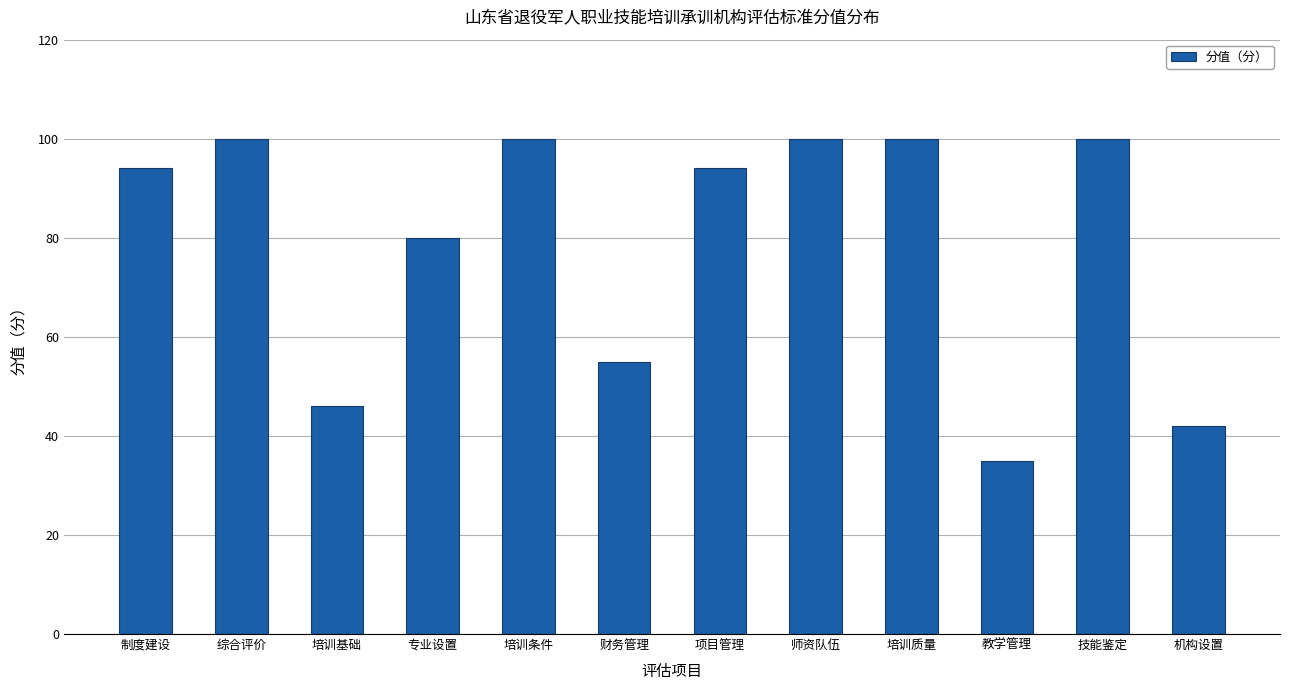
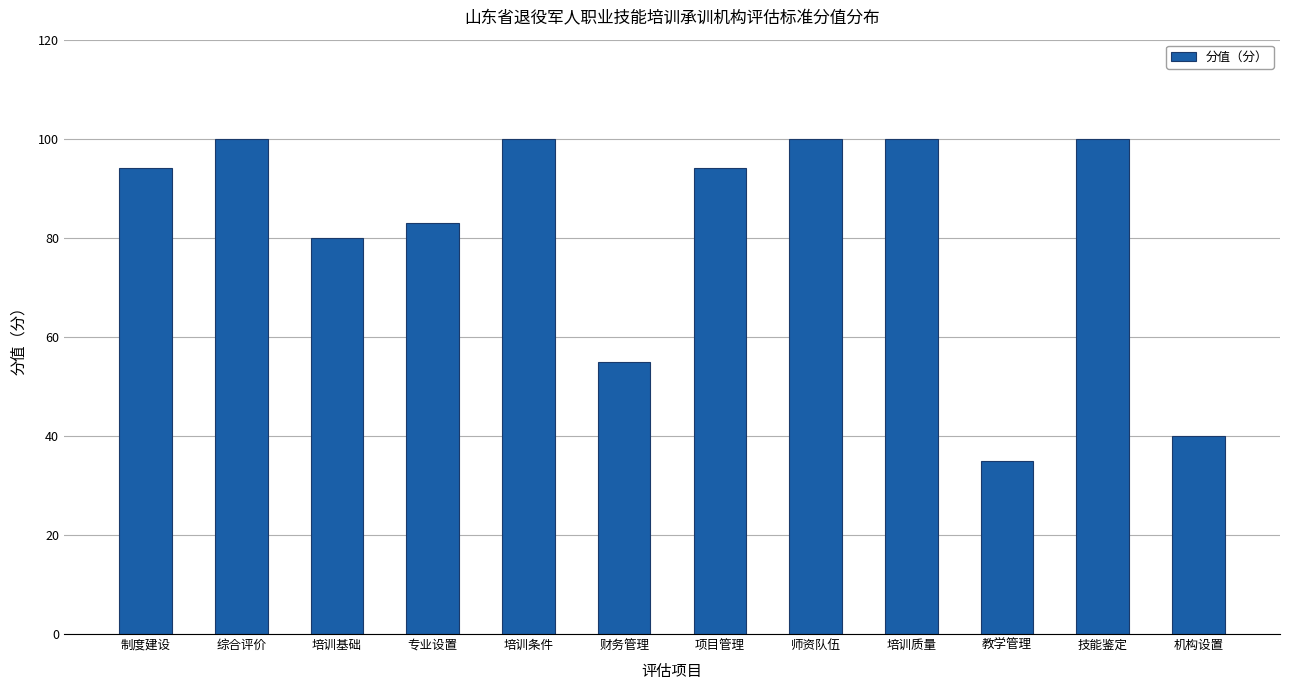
  {
    "制度建设": 94,
    "综合评价": 100,
-   "培训基础": 46,
-   "专业设置": 80,
+   "培训基础": 80,
+   "专业设置": 83,
    "培训条件": 100,
    "财务管理": 55,
    "项目管理": 94,
    "师资队伍": 100,
    "培训质量": 100,
    "教学管理": 35,
    "技能鉴定": 100,
-   "机构设置": 42
+   "机构设置": 40
  }
